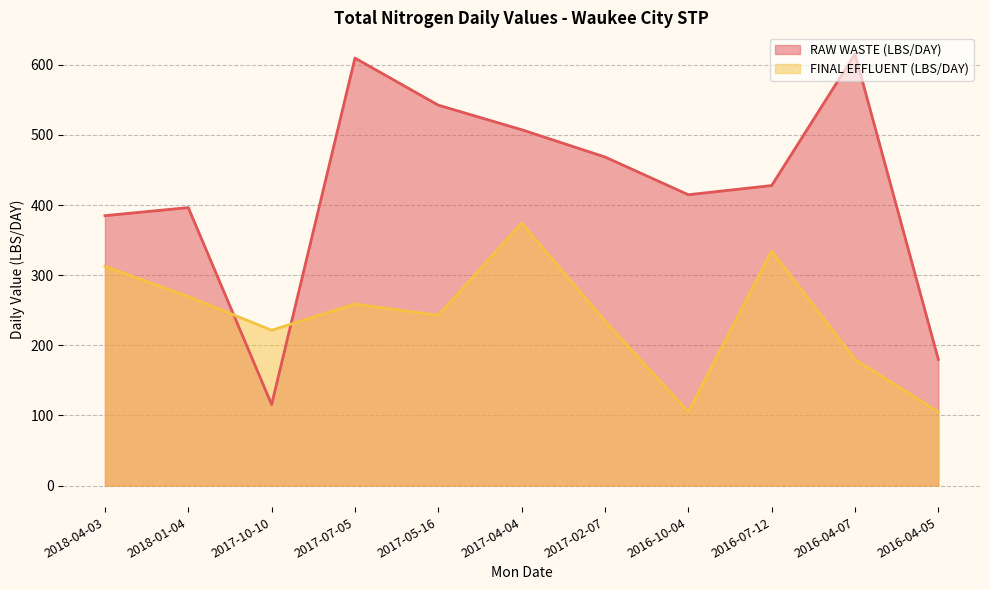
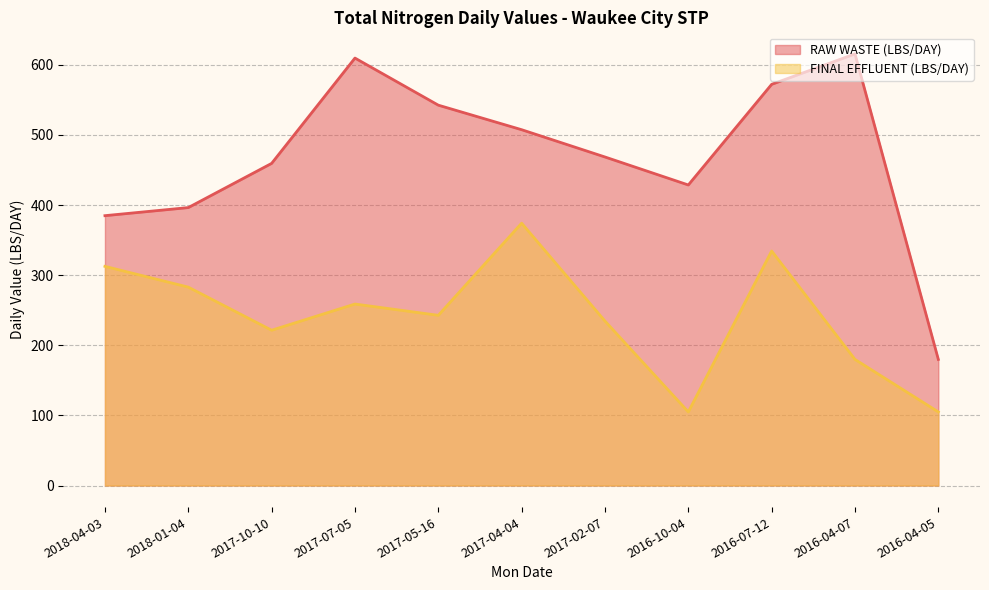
  {
    "RAW WASTE (LBS/DAY)": {
      "2018-04-03": 380,
      "2018-01-04": 400,
-     "2017-10-10": 120,
+     "2017-10-10": 460,
      "2017-07-05": 610,
      "2017-05-16": 540,
      "2017-04-04": 510,
      "2017-02-07": 470,
-     "2016-10-04": 410,
-     "2016-07-12": 430,
+     "2016-10-04": 430,
+     "2016-07-12": 570,
      "2016-04-05": 180
    },
    "FINAL EFFLUENT (LBS/DAY)": {
      "2018-04-03": 310,
-     "2018-01-04": 270,
+     "2018-01-04": 280,
      "2017-10-10": 220,
      "2017-07-05": 260,
      "2017-05-16": 240,
      "2017-04-04": 370,
      "2017-02-07": 230,
      "2016-10-04": 100,
      "2016-07-12": 330,
      "2016-04-07": 180,
      "2016-04-05": 100
    }
  }
